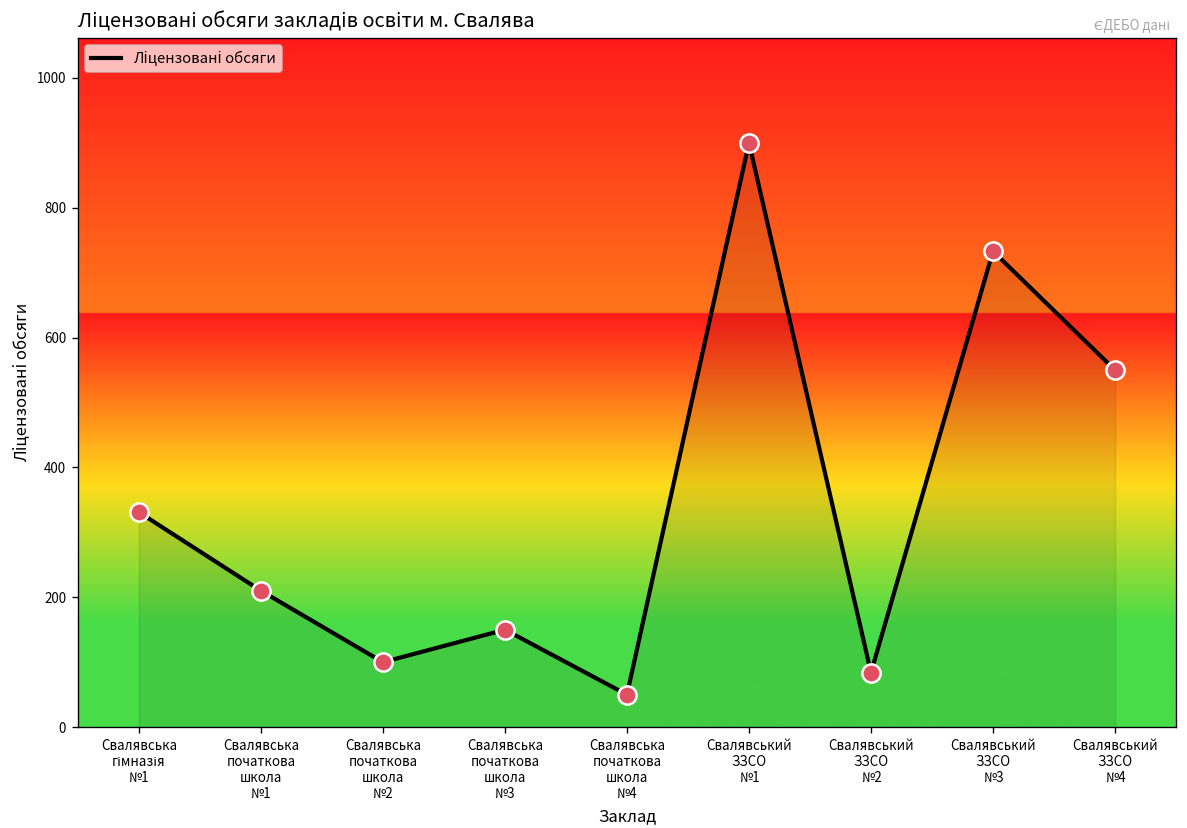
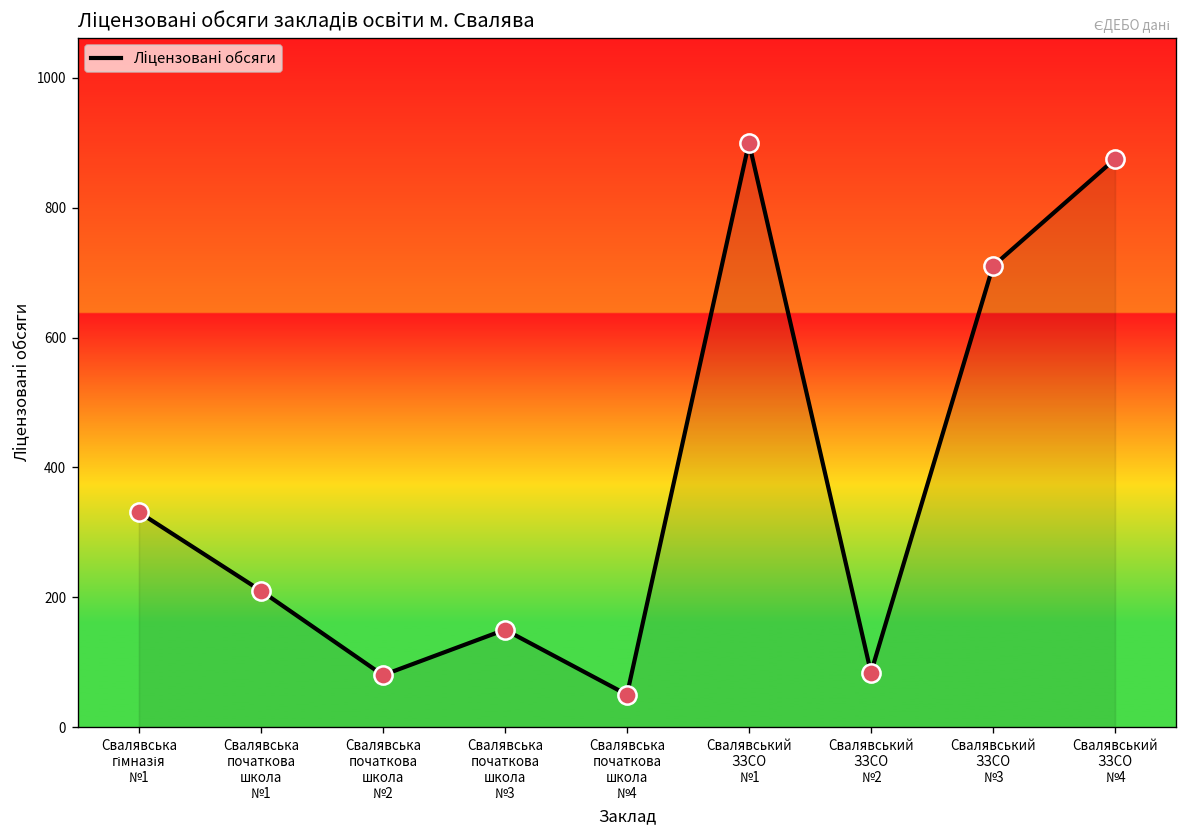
  {
    "Свалявська гімназія №1": 330,
    "Свалявська початкова школа №1": 210,
-   "Свалявська початкова школа №2": 100,
+   "Свалявська початкова школа №2": 80,
    "Свалявська початкова школа №3": 150,
    "Свалявська початкова школа №4": 50,
    "Свалявський ЗЗСО №1": 900,
    "Свалявський ЗЗСО №2": 80,
-   "Свалявський ЗЗСО №3": 730,
-   "Свалявський ЗЗСО №4": 550
+   "Свалявський ЗЗСО №3": 710,
+   "Свалявський ЗЗСО №4": 880
  }
